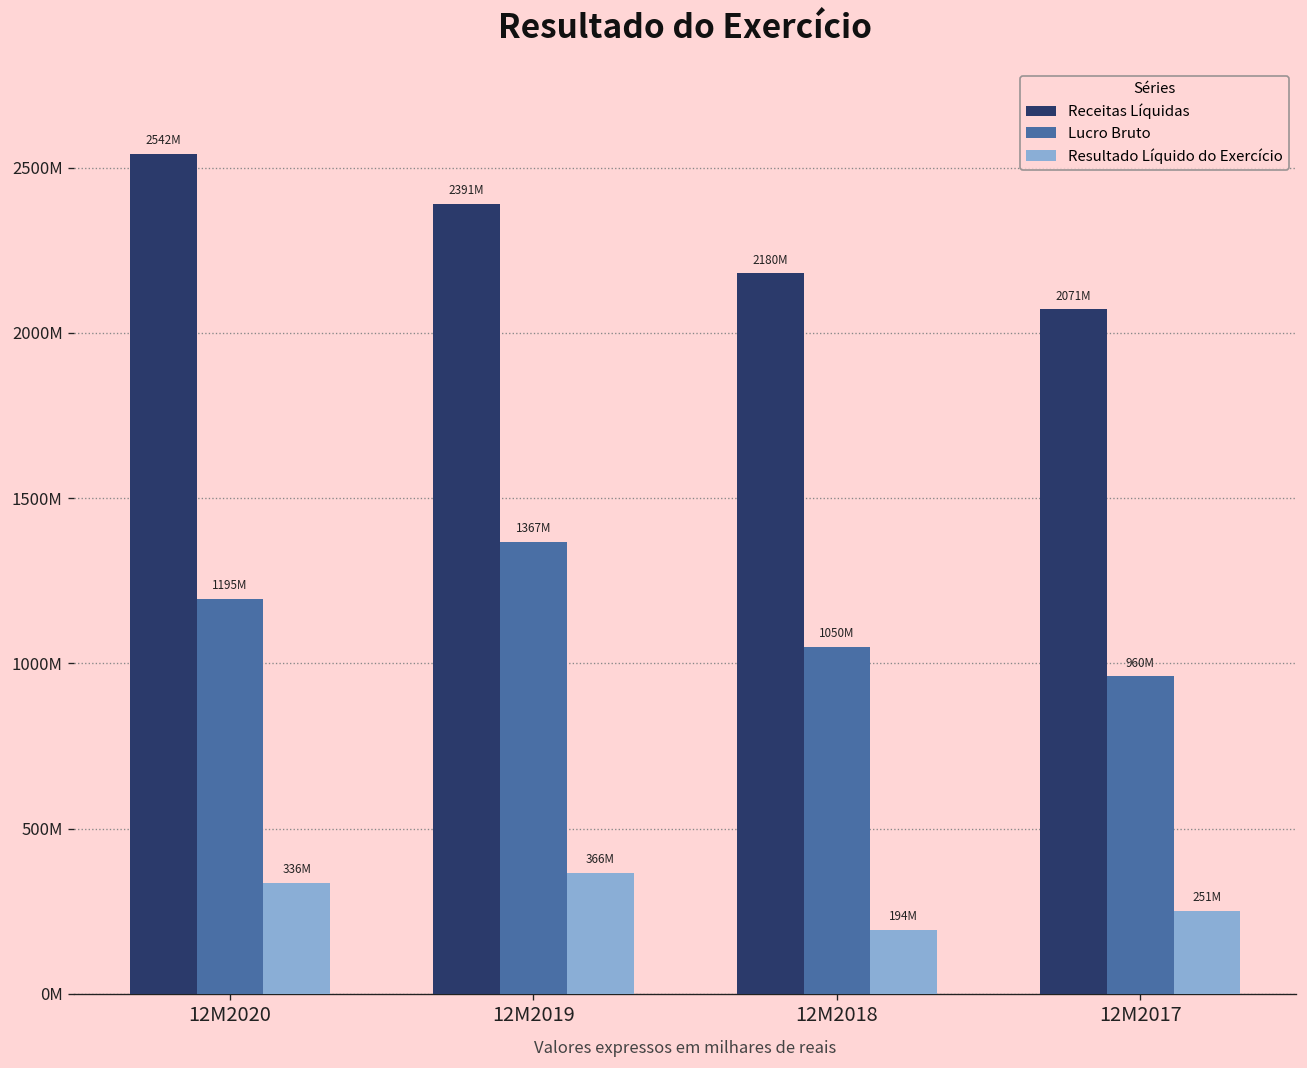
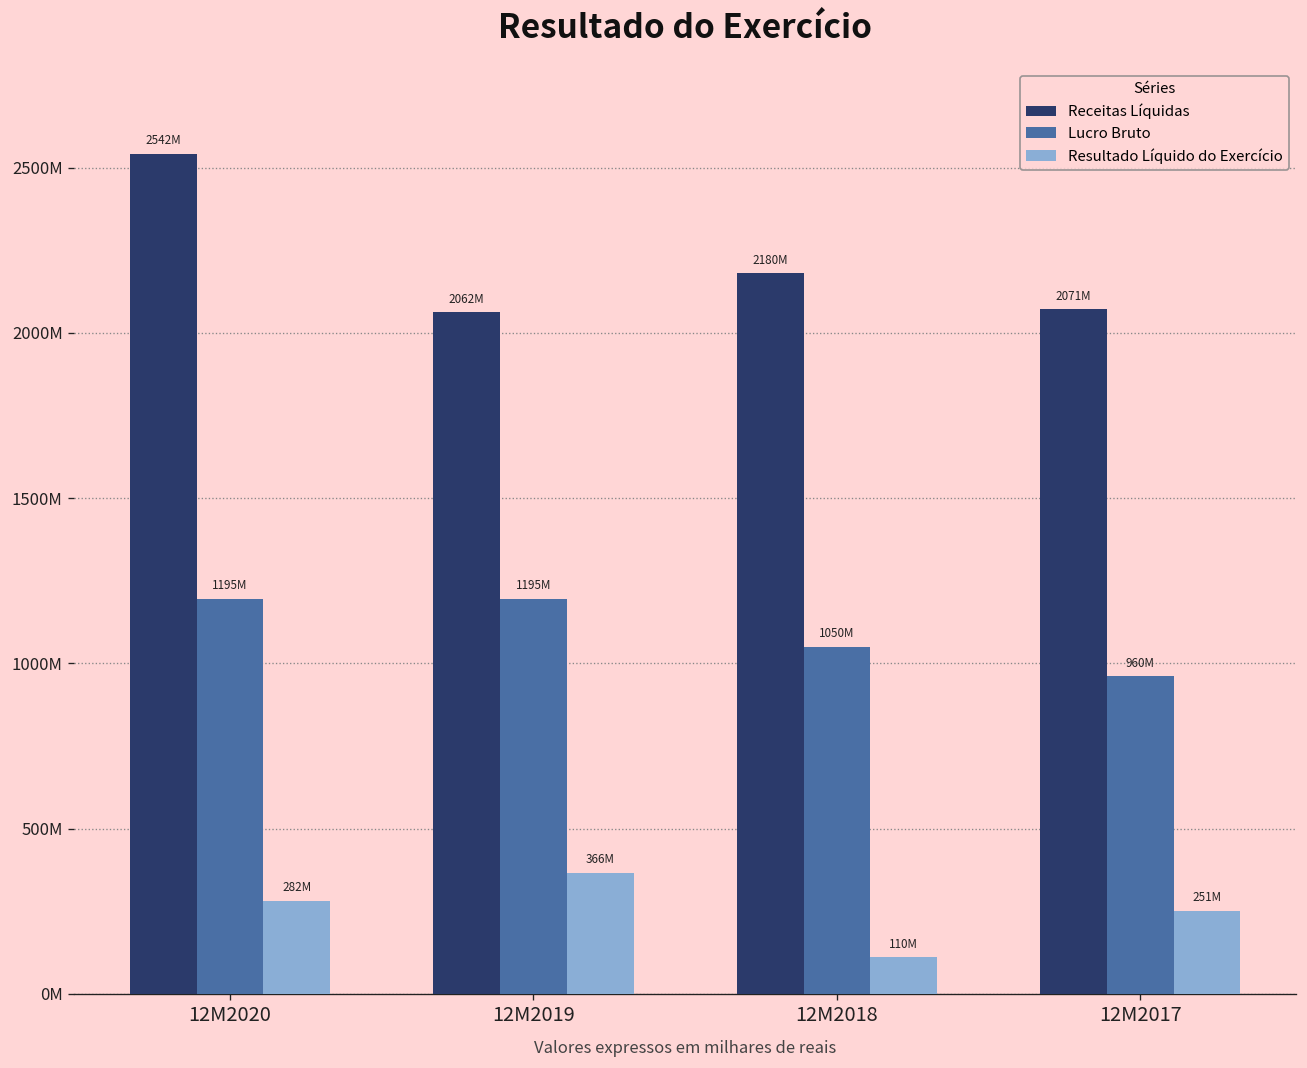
  {
    "Receitas Líquidas": {
      "12M2020": "2542M",
-     "12M2019": "2391M",
+     "12M2019": "2062M",
      "12M2018": "2180M",
      "12M2017": "2071M"
    },
    "Lucro Bruto": {
      "12M2020": "1195M",
-     "12M2019": "1367M",
+     "12M2019": "1195M",
      "12M2018": "1050M",
      "12M2017": "960M"
    },
    "Resultado Líquido do Exercício": {
-     "12M2020": "336M",
+     "12M2020": "282M",
      "12M2019": "366M",
-     "12M2018": "194M",
+     "12M2018": "110M",
      "12M2017": "251M"
    }
  }
